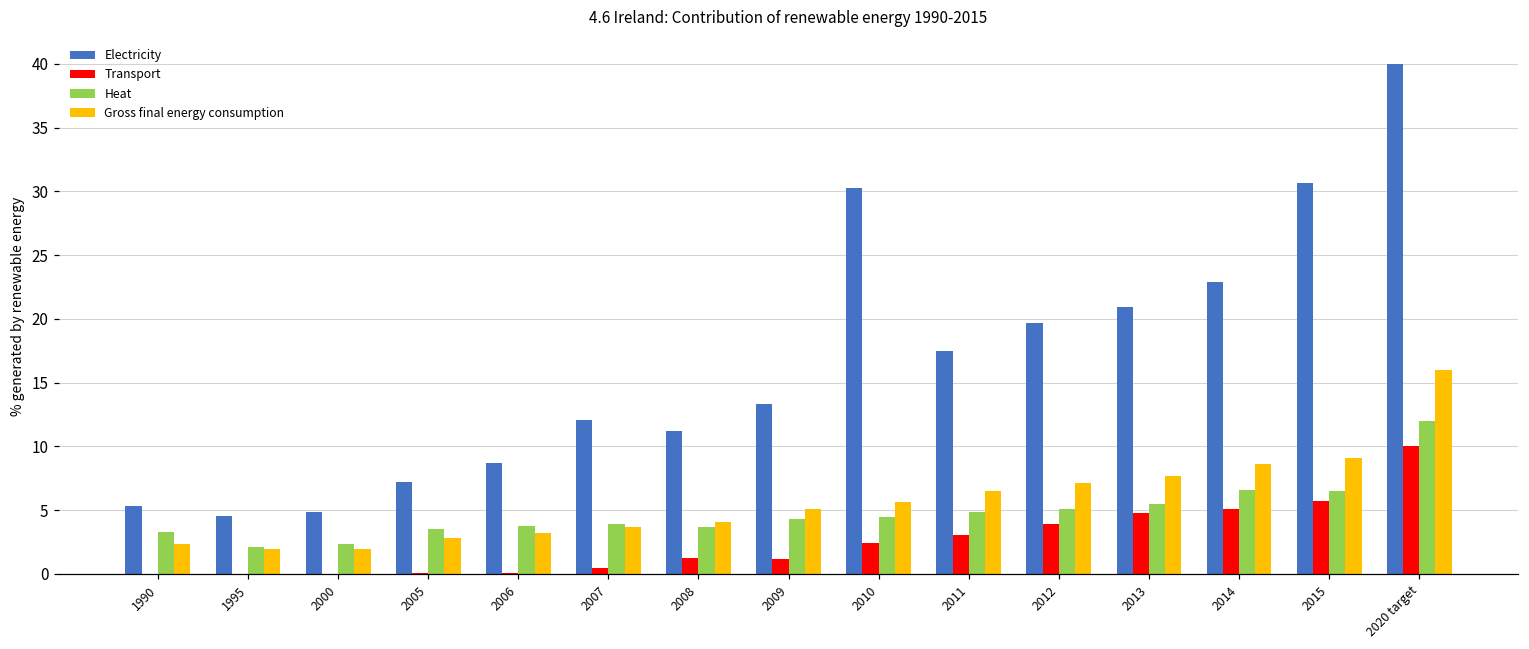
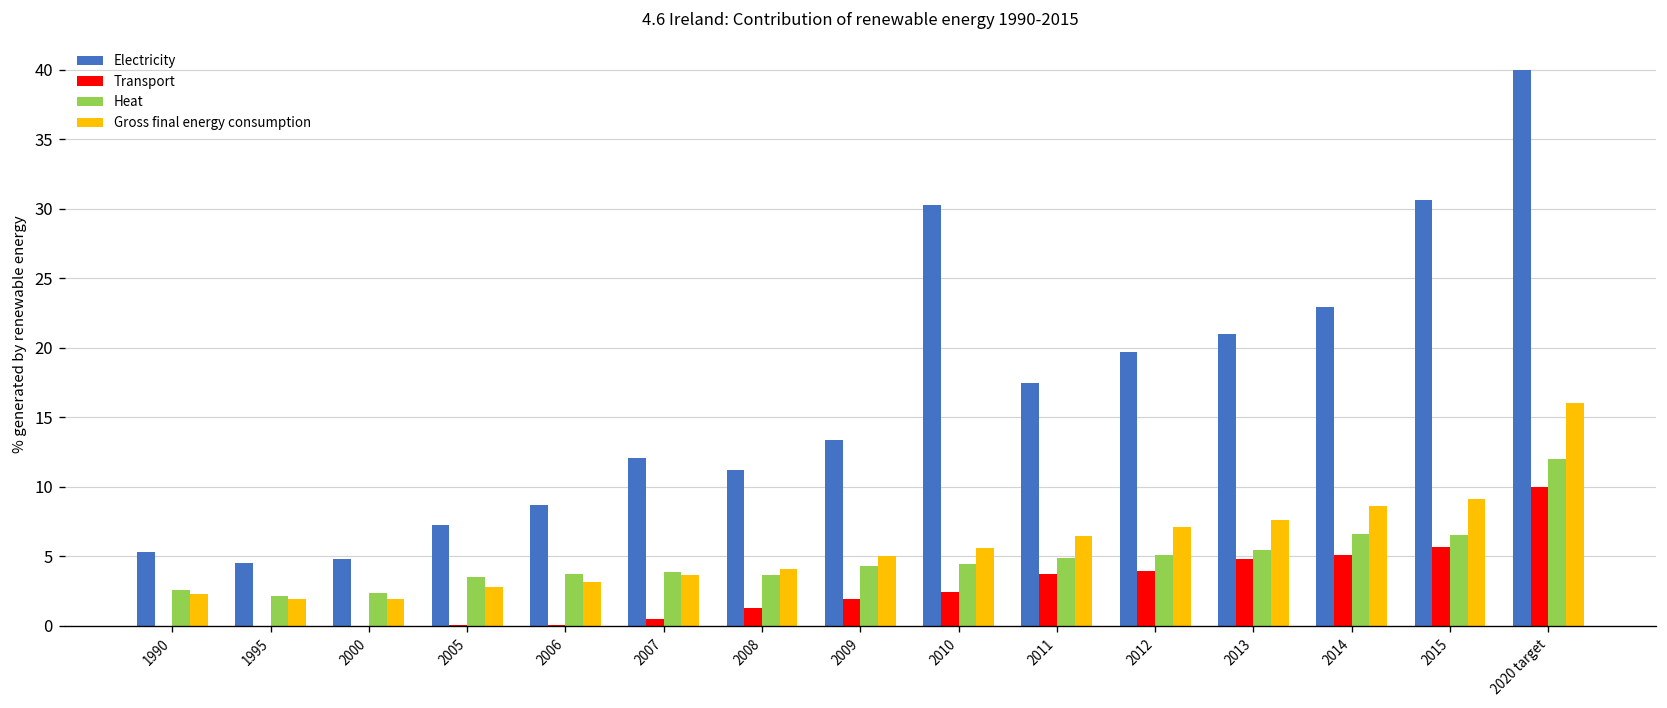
  {
    "Electricity": {
      "1990": 5.3,
      "1995": 4.6,
      "2000": 4.8,
      "2005": 7.2,
      "2006": 8.7,
      "2007": 12.1,
      "2008": 11.2,
      "2009": 13.3,
      "2010": 30.2,
      "2011": 17.4,
      "2012": 19.7,
      "2013": 21.0,
      "2014": 22.9,
      "2015": 30.6,
      "2020 target": 40.0
    },
    "Transport": {
      "2007": 0.5,
      "2008": 1.3,
-     "2009": 1.2,
+     "2009": 1.9,
      "2010": 2.4,
-     "2011": 3.0,
+     "2011": 3.7,
      "2012": 3.9,
      "2013": 4.8,
      "2014": 5.1,
      "2015": 5.7,
      "2020 target": 10.0
    },
    "Heat": {
-     "1990": 3.3,
+     "1990": 2.6,
      "1995": 2.1,
      "2000": 2.4,
      "2005": 3.5,
      "2006": 3.8,
      "2007": 3.9,
      "2008": 3.6,
      "2009": 4.3,
      "2010": 4.5,
      "2011": 4.9,
      "2012": 5.1,
      "2013": 5.5,
      "2014": 6.6,
      "2015": 6.5,
      "2020 target": 12.0
    },
    "Gross final energy consumption": {
      "1990": 2.3,
      "1995": 2.0,
      "2000": 2.0,
      "2005": 2.8,
      "2006": 3.2,
      "2007": 3.7,
      "2008": 4.1,
      "2009": 5.1,
      "2010": 5.6,
      "2011": 6.5,
      "2012": 7.1,
      "2013": 7.6,
      "2014": 8.6,
      "2015": 9.1,
      "2020 target": 16.0
    }
  }
